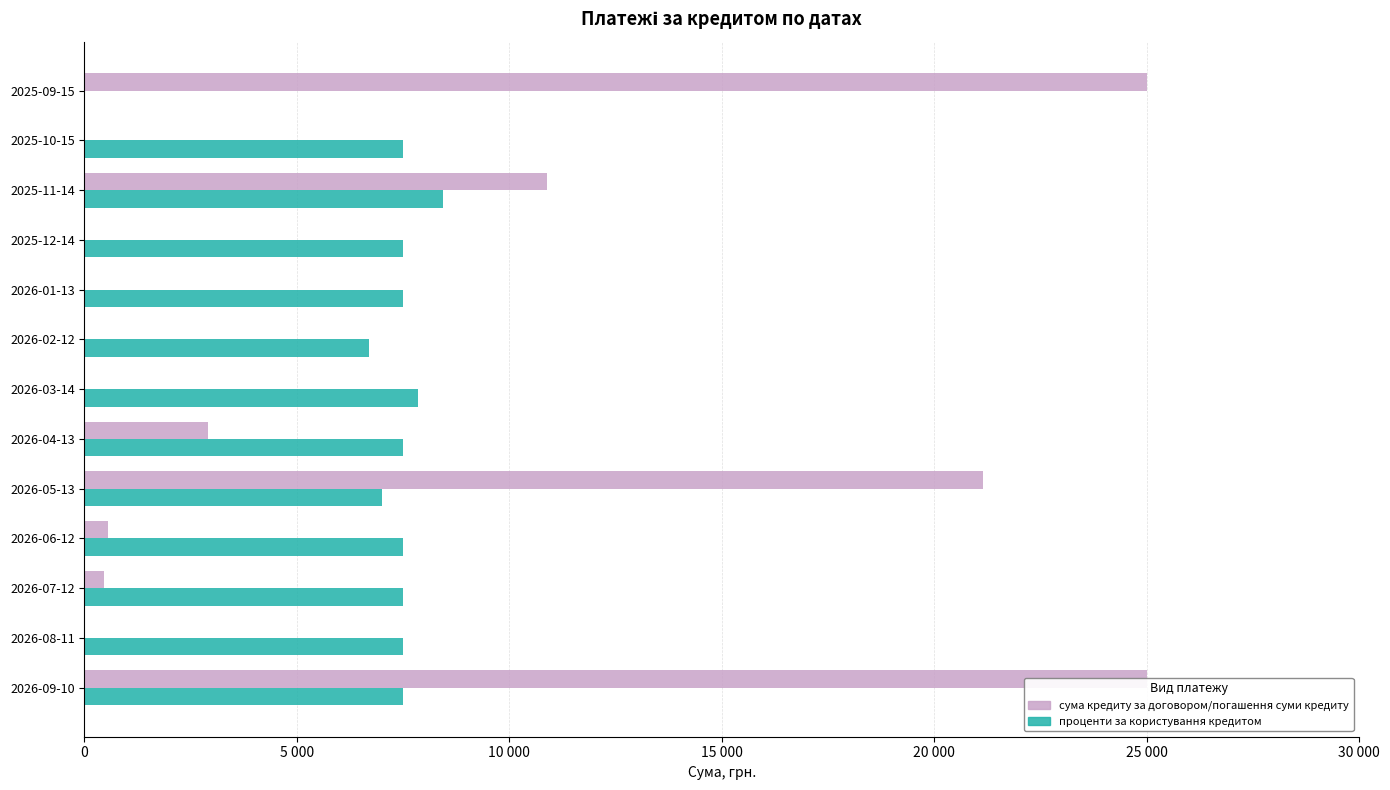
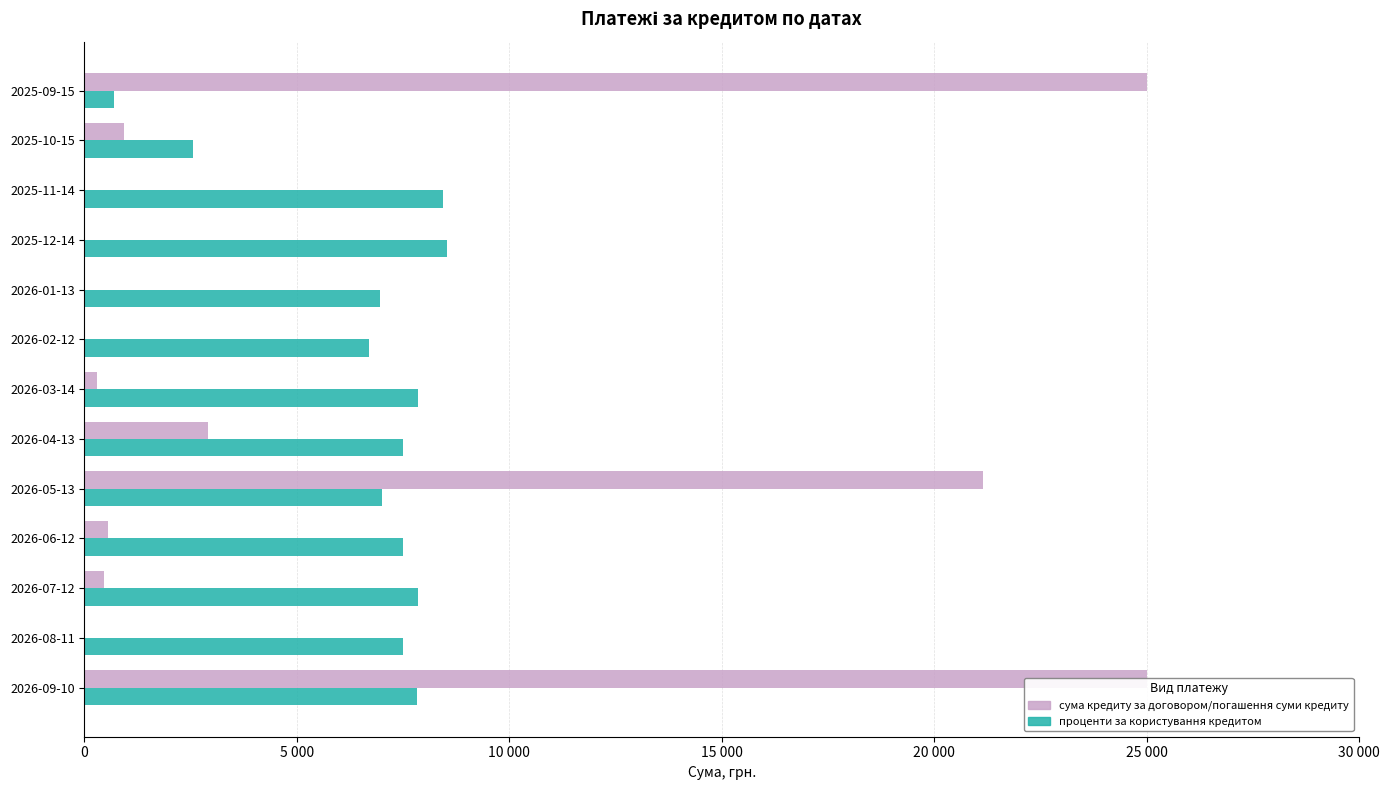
  {
    "сума кредиту за договором/погашення суми кредиту": {
      "2025-09-15": 25000,
-     "2025-10-15": 0,
-     "2025-11-14": 10900,
+     "2025-10-15": 900,
+     "2025-11-14": 0,
      "2025-12-14": 0,
      "2026-01-13": 0,
      "2026-02-12": 0,
-     "2026-03-14": 0,
+     "2026-03-14": 300,
      "2026-04-13": 2900,
      "2026-05-13": 21100,
      "2026-06-12": 500,
      "2026-07-12": 500,
      "2026-08-11": 0
    },
    "проценти за користування кредитом": {
-     "2025-09-15": 0,
-     "2025-10-15": 7500,
+     "2025-09-15": 700,
+     "2025-10-15": 2600,
      "2025-11-14": 8400,
-     "2025-12-14": 7500,
-     "2026-01-13": 7500,
+     "2025-12-14": 8500,
+     "2026-01-13": 7000,
      "2026-02-12": 6700,
      "2026-03-14": 7900,
      "2026-04-13": 7500,
      "2026-05-13": 7000,
      "2026-06-12": 7500,
-     "2026-07-12": 7500,
+     "2026-07-12": 7900,
      "2026-08-11": 7500,
-     "2026-09-10": 7500
+     "2026-09-10": 7800
    }
  }
